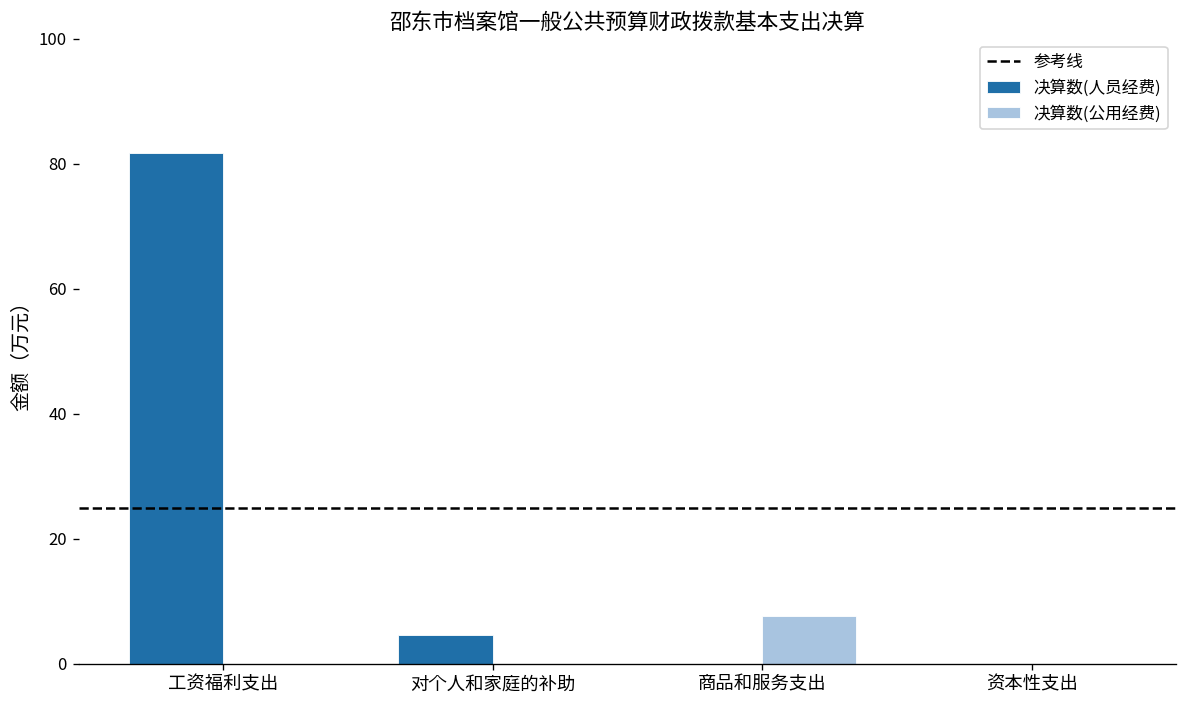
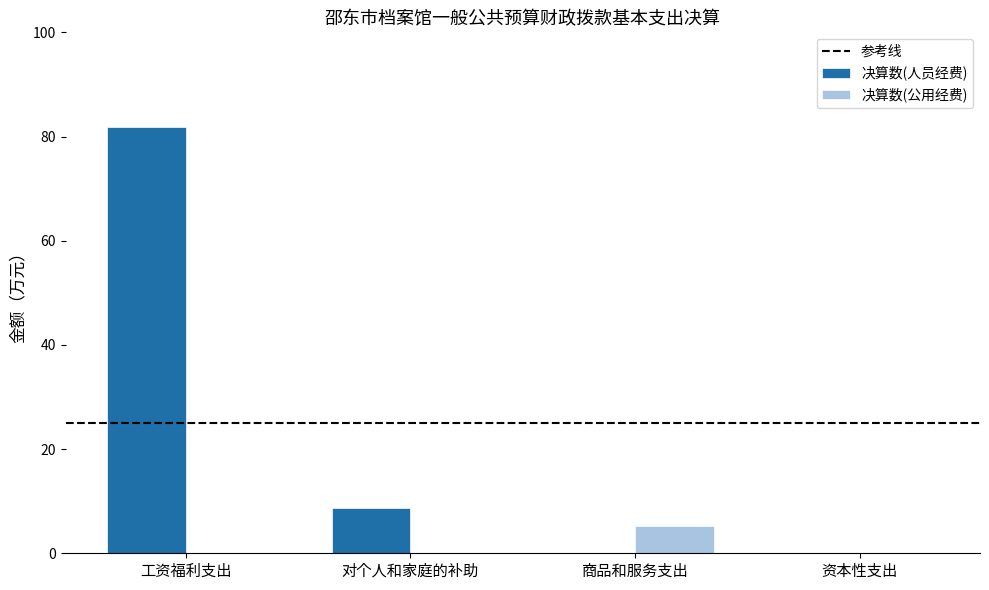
  {
    "决算数(人员经费)": {
      "工资福利支出": 82,
-     "对个人和家庭的补助": 5,
+     "对个人和家庭的补助": 9,
      "商品和服务支出": 0,
      "资本性支出": 0
    },
    "决算数(公用经费)": {
      "工资福利支出": 0,
      "对个人和家庭的补助": 0,
-     "商品和服务支出": 8,
+     "商品和服务支出": 5,
      "资本性支出": 0
    }
  }
